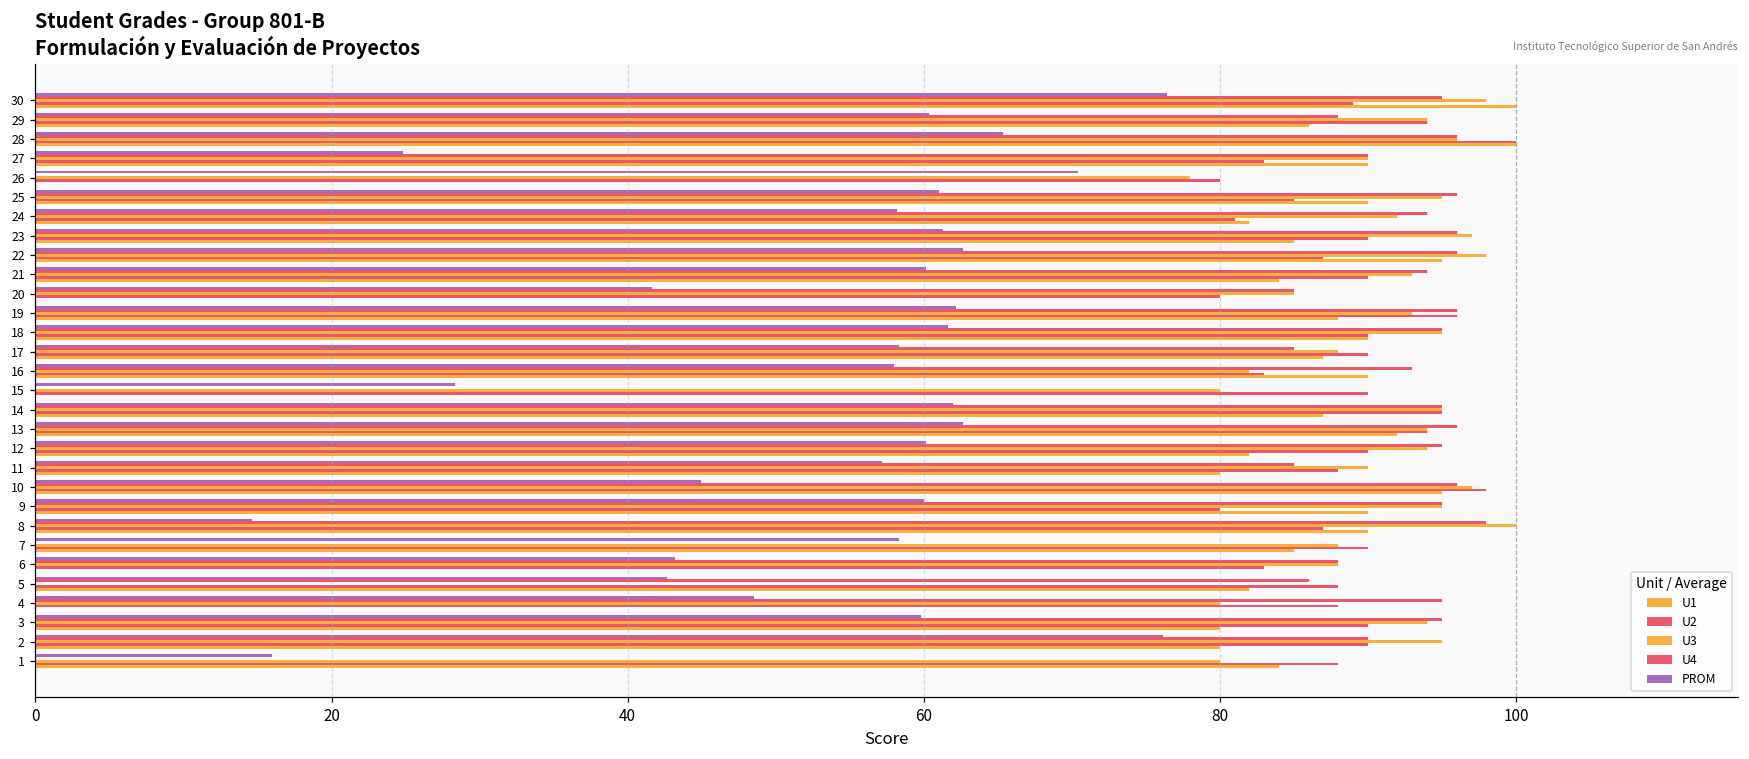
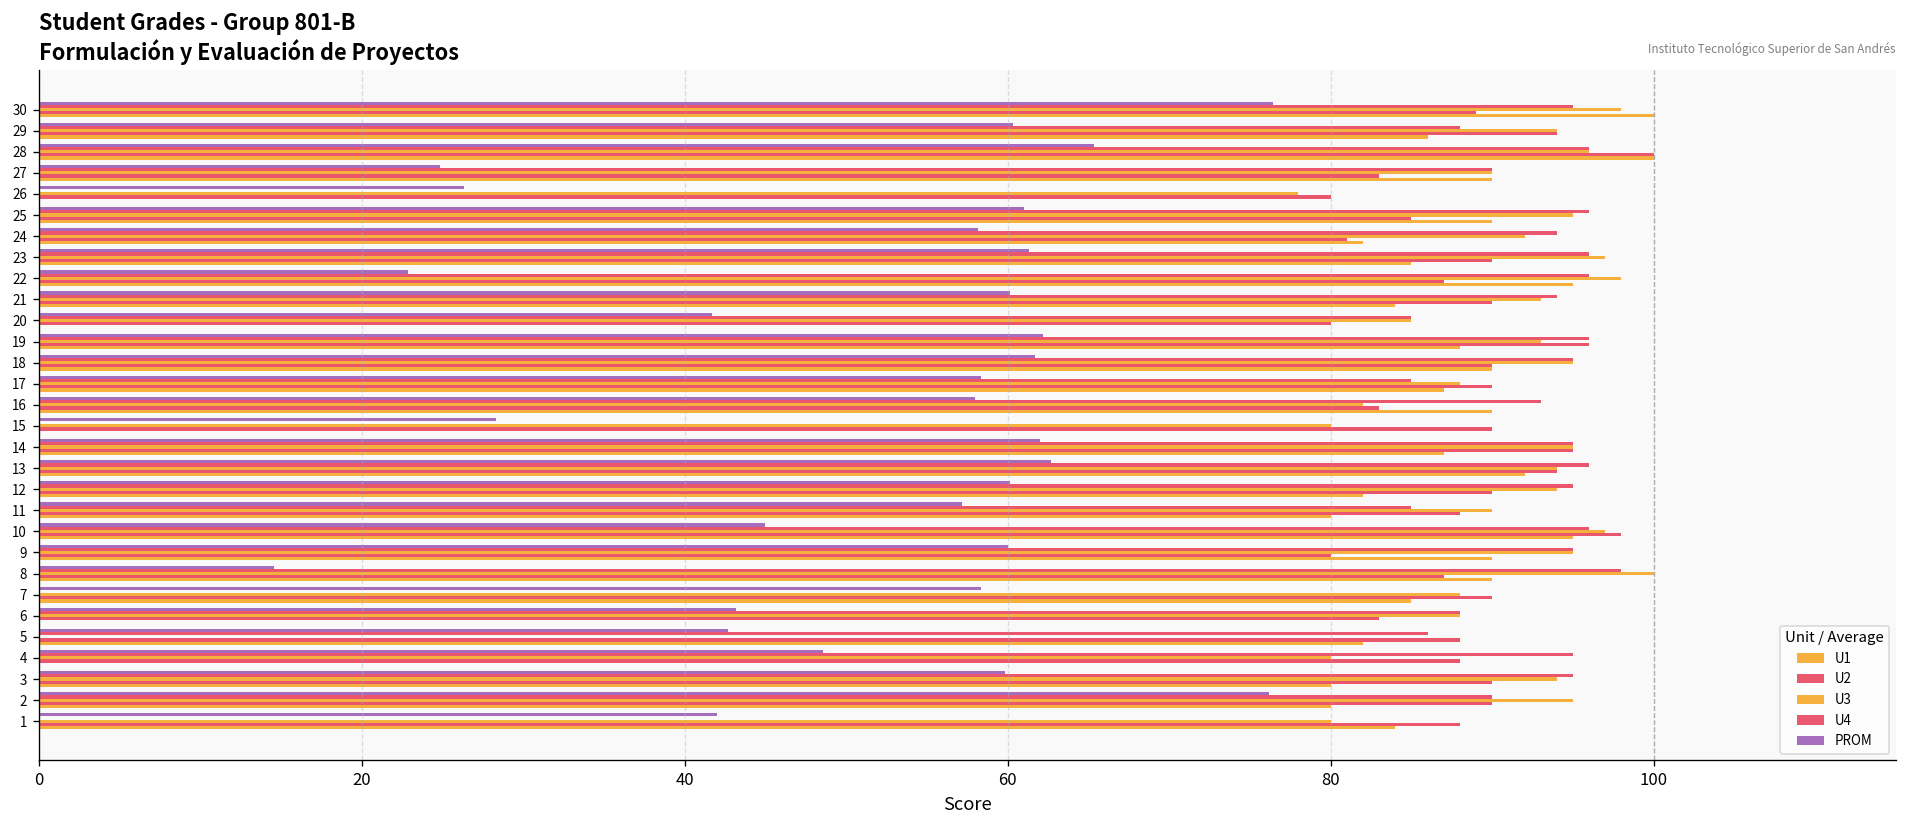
  {
    "PROM": {
      "30": 76.4,
      "29": 60.3,
      "28": 65.3,
      "27": 24.8,
-     "26": 70.4,
+     "26": 26.3,
      "25": 61.0,
      "24": 58.2,
      "23": 61.3,
-     "22": 62.7,
+     "22": 22.9,
      "21": 60.2,
      "20": 41.7,
      "19": 62.2,
      "18": 61.7,
      "17": 58.3,
      "16": 58.0,
      "15": 28.3,
      "14": 62.0,
      "13": 62.7,
      "12": 60.2,
      "11": 57.2,
      "10": 45.0,
      "9": 60.0,
      "8": 14.6,
      "7": 58.3,
      "6": 43.2,
      "5": 42.7,
      "4": 48.6,
      "3": 59.8,
      "2": 76.2,
-     "1": 16
+     "1": 42
    }
  }
